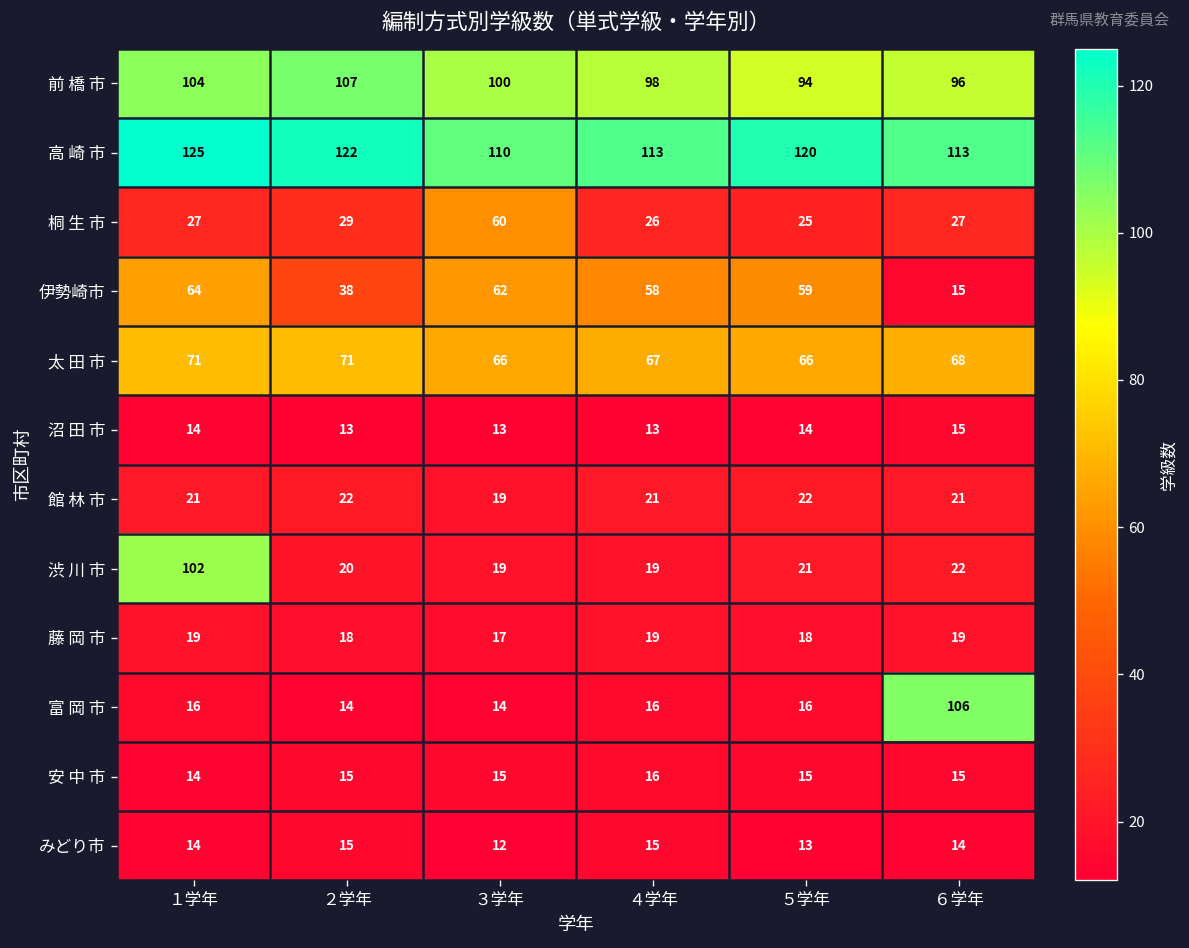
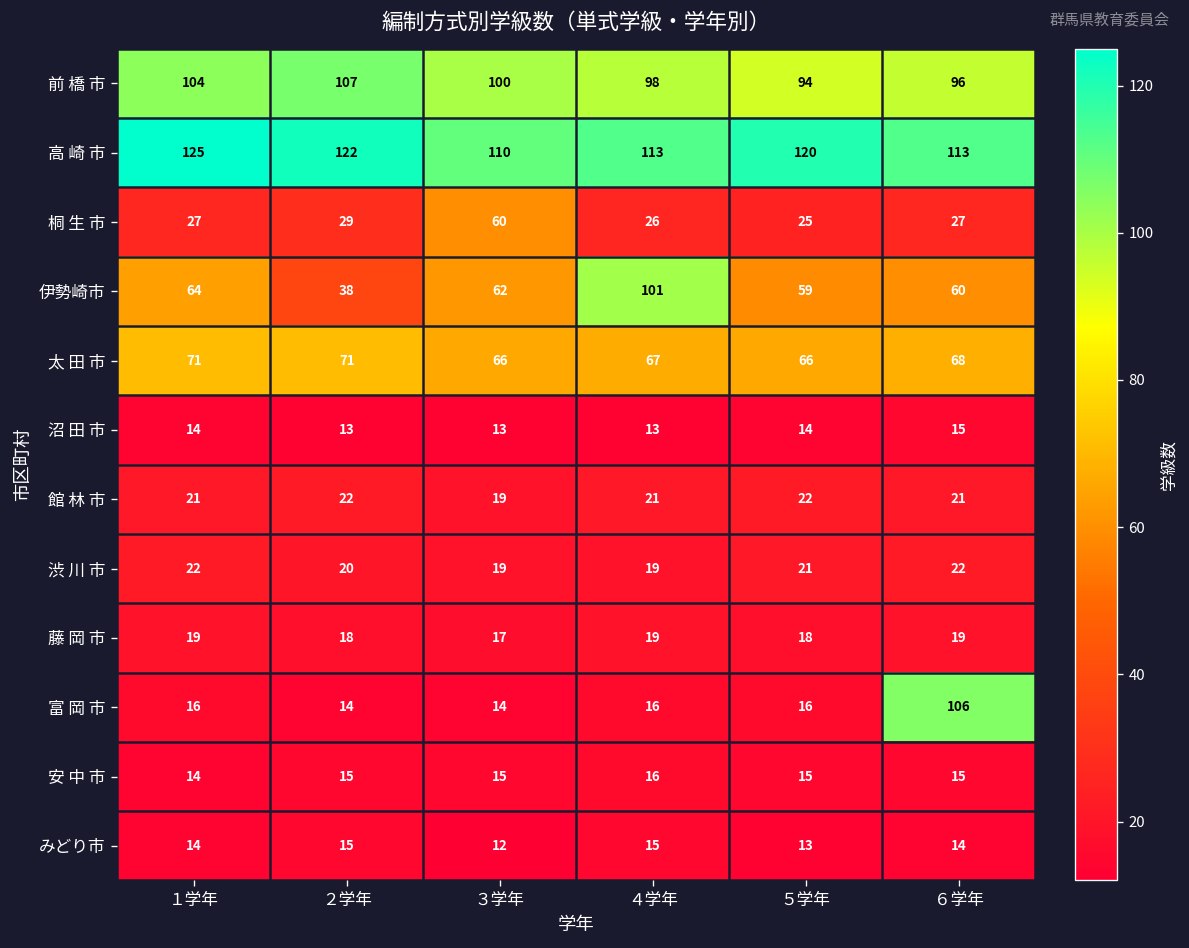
  {
    "前 橋 市": {
      "１学年": 104,
      "２学年": 107,
      "３学年": 100,
      "４学年": 98,
      "５学年": 94,
      "６学年": 96
    },
    "高 崎 市": {
      "１学年": 125,
      "２学年": 122,
      "３学年": 110,
      "４学年": 113,
      "５学年": 120,
      "６学年": 113
    },
    "桐 生 市": {
      "１学年": 27,
      "２学年": 29,
      "３学年": 60,
      "４学年": 26,
      "５学年": 25,
      "６学年": 27
    },
    "伊勢崎市": {
      "１学年": 64,
      "２学年": 38,
      "３学年": 62,
-     "４学年": 58,
+     "４学年": 101,
      "５学年": 59,
-     "６学年": 15
+     "６学年": 60
    },
    "太 田 市": {
      "１学年": 71,
      "２学年": 71,
      "３学年": 66,
      "４学年": 67,
      "５学年": 66,
      "６学年": 68
    },
    "沼 田 市": {
      "１学年": 14,
      "２学年": 13,
      "３学年": 13,
      "４学年": 13,
      "５学年": 14,
      "６学年": 15
    },
    "館 林 市": {
      "１学年": 21,
      "２学年": 22,
      "３学年": 19,
      "４学年": 21,
      "５学年": 22,
      "６学年": 21
    },
    "渋 川 市": {
-     "１学年": 102,
+     "１学年": 22,
      "２学年": 20,
      "３学年": 19,
      "４学年": 19,
      "５学年": 21,
      "６学年": 22
    },
    "藤 岡 市": {
      "１学年": 19,
      "２学年": 18,
      "３学年": 17,
      "４学年": 19,
      "５学年": 18,
      "６学年": 19
    },
    "富 岡 市": {
      "１学年": 16,
      "２学年": 14,
      "３学年": 14,
      "４学年": 16,
      "５学年": 16,
      "６学年": 106
    },
    "安 中 市": {
      "１学年": 14,
      "２学年": 15,
      "３学年": 15,
      "４学年": 16,
      "５学年": 15,
      "６学年": 15
    },
    "みどり市": {
      "１学年": 14,
      "２学年": 15,
      "３学年": 12,
      "４学年": 15,
      "５学年": 13,
      "６学年": 14
    }
  }
